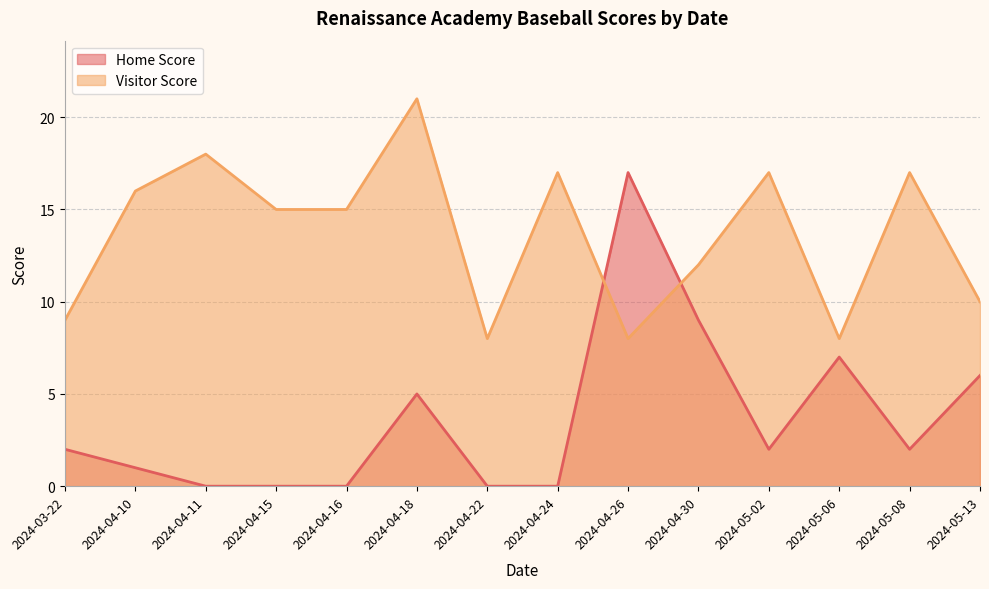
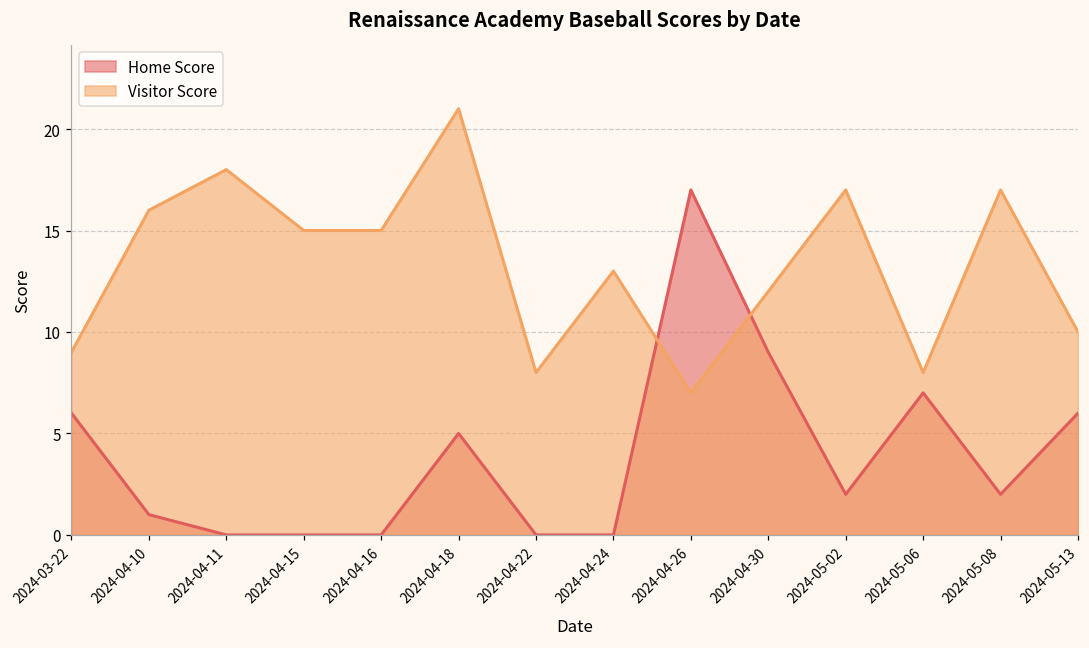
  {
    "Home Score": {
-     "2024-03-22": 2,
+     "2024-03-22": 6,
      "2024-04-10": 1,
      "2024-04-11": 0,
      "2024-04-15": 0,
      "2024-04-16": 0,
      "2024-04-18": 5,
      "2024-04-22": 0,
      "2024-04-24": 0,
      "2024-04-26": 17,
      "2024-04-30": 9,
      "2024-05-02": 2,
      "2024-05-06": 7,
      "2024-05-08": 2,
      "2024-05-13": 6
    },
    "Visitor Score": {
      "2024-03-22": 9,
      "2024-04-10": 16,
      "2024-04-11": 18,
      "2024-04-15": 15,
      "2024-04-16": 15,
      "2024-04-18": 21,
      "2024-04-22": 8,
-     "2024-04-24": 17,
-     "2024-04-26": 8,
+     "2024-04-24": 13,
+     "2024-04-26": 7,
      "2024-04-30": 12,
      "2024-05-02": 17,
      "2024-05-06": 8,
      "2024-05-08": 17,
      "2024-05-13": 10
    }
  }
